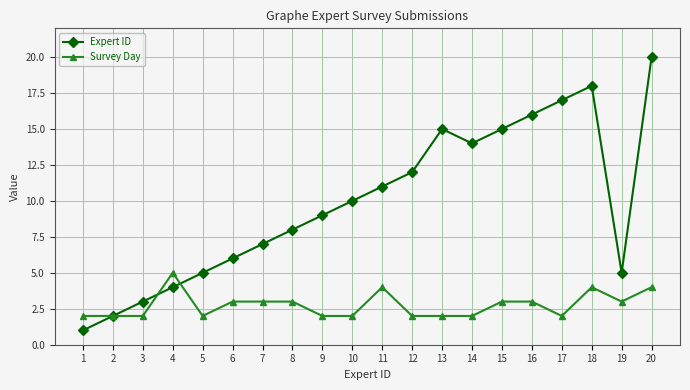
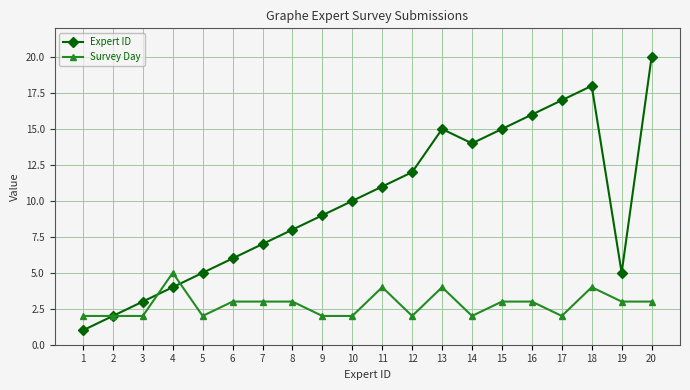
  {
    "Expert ID": {
      "1": 1,
      "3": 3,
      "4": 4,
      "5": 5,
      "6": 6,
      "7": 7,
      "8": 8,
      "9": 9,
      "10": 10,
      "11": 11,
      "12": 12,
      "13": 15,
      "14": 14,
      "15": 15,
      "16": 16,
      "17": 17,
      "18": 18,
      "19": 5,
      "20": 20
    },
    "Survey Day": {
      "1": 2,
      "3": 2,
      "4": 5,
      "5": 2,
      "6": 3,
      "7": 3,
      "8": 3,
      "9": 2,
      "10": 2,
      "11": 4,
      "12": 2,
-     "13": 2,
+     "13": 4,
      "14": 2,
      "15": 3,
      "16": 3,
      "17": 2,
      "18": 4,
      "19": 3,
-     "20": 4
+     "20": 3
    }
  }
